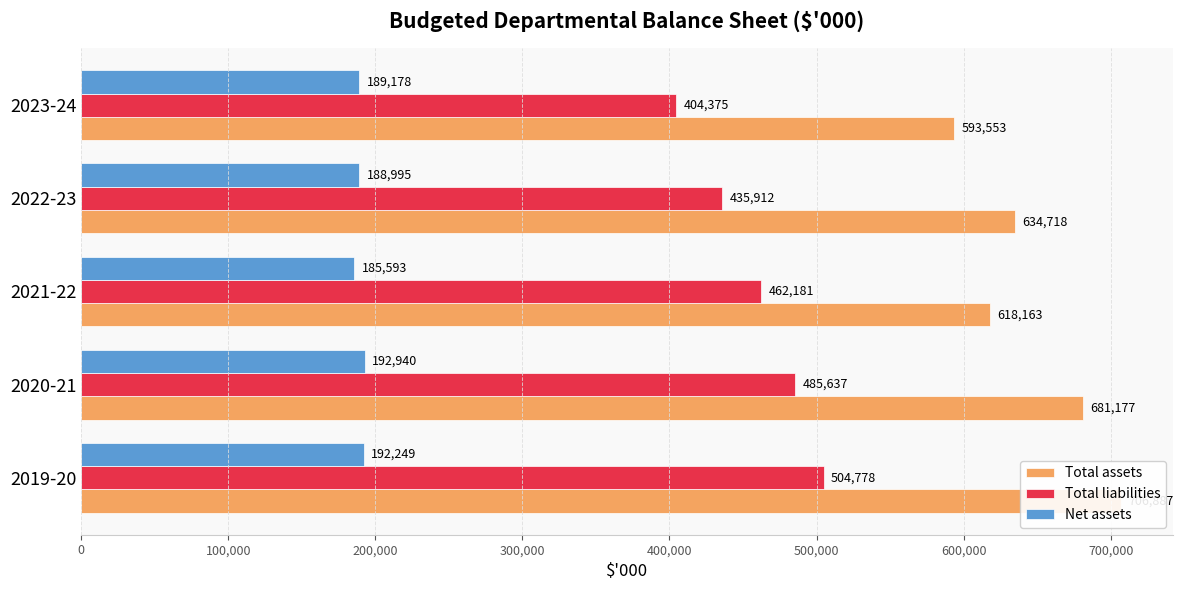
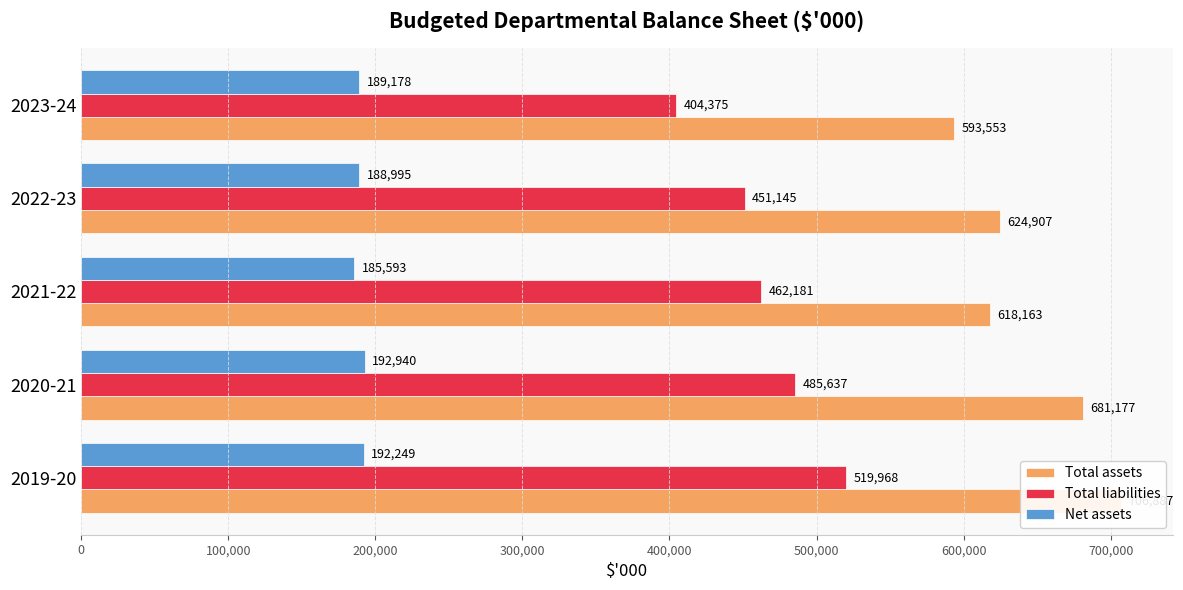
  {
    "Total assets": {
      "2023-24": "593,553",
-     "2022-23": "634,718",
+     "2022-23": "624,907",
      "2021-22": "618,163",
      "2020-21": "681,177"
    },
    "Total liabilities": {
      "2023-24": "404,375",
-     "2022-23": "435,912",
+     "2022-23": "451,145",
      "2021-22": "462,181",
      "2020-21": "485,637",
-     "2019-20": "504,778"
+     "2019-20": "519,968"
    },
    "Net assets": {
      "2023-24": "189,178",
      "2022-23": "188,995",
      "2021-22": "185,593",
      "2020-21": "192,940",
      "2019-20": "192,249"
    }
  }
